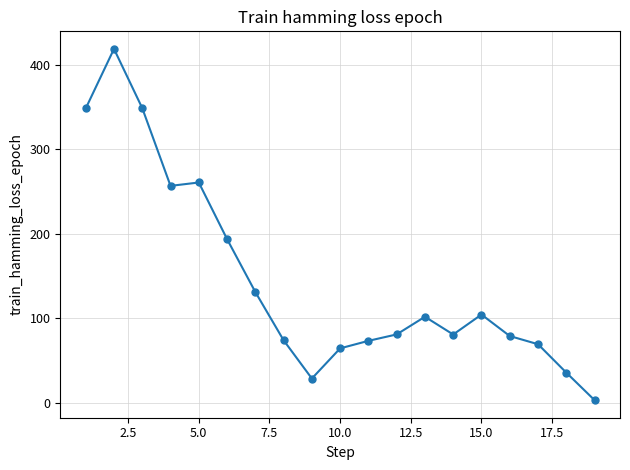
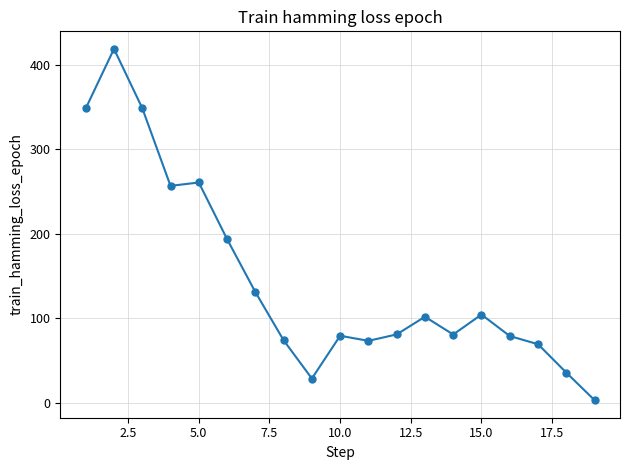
  {
    "5.0": 260,
-   "10.0": 60,
+   "10.0": 80,
    "15.0": 100
  }
